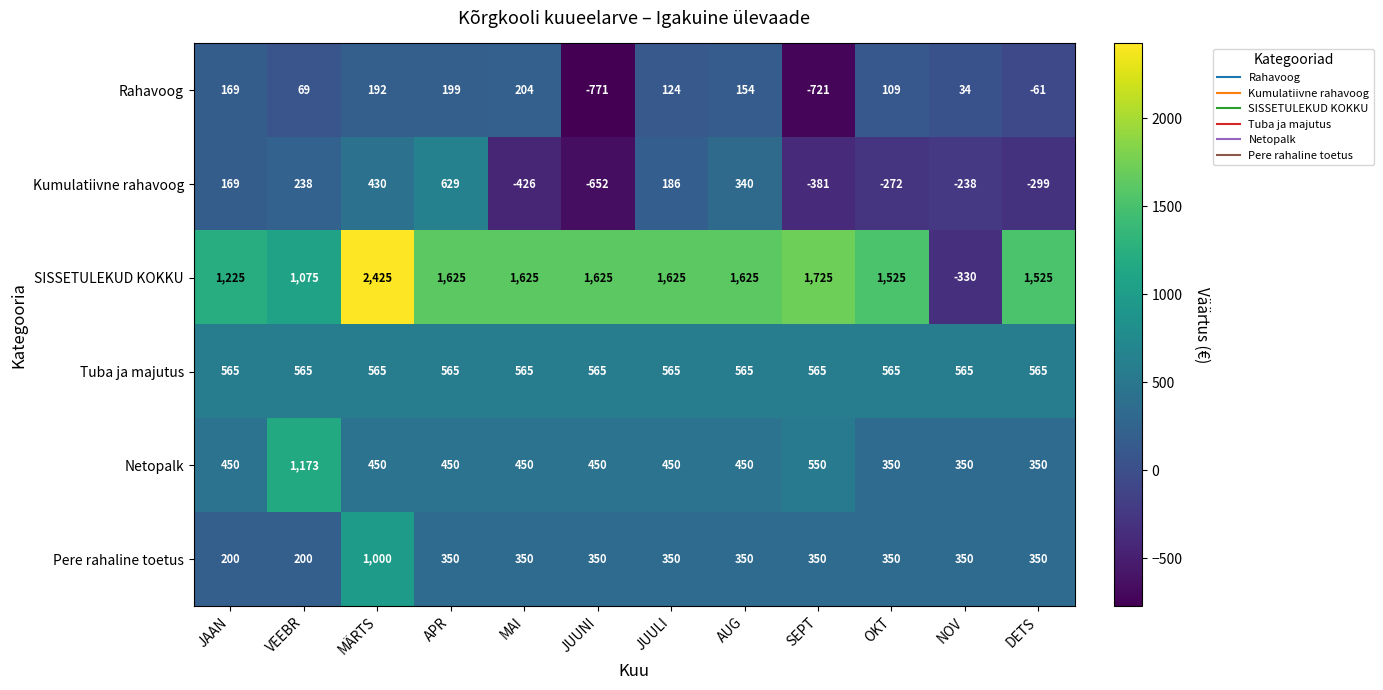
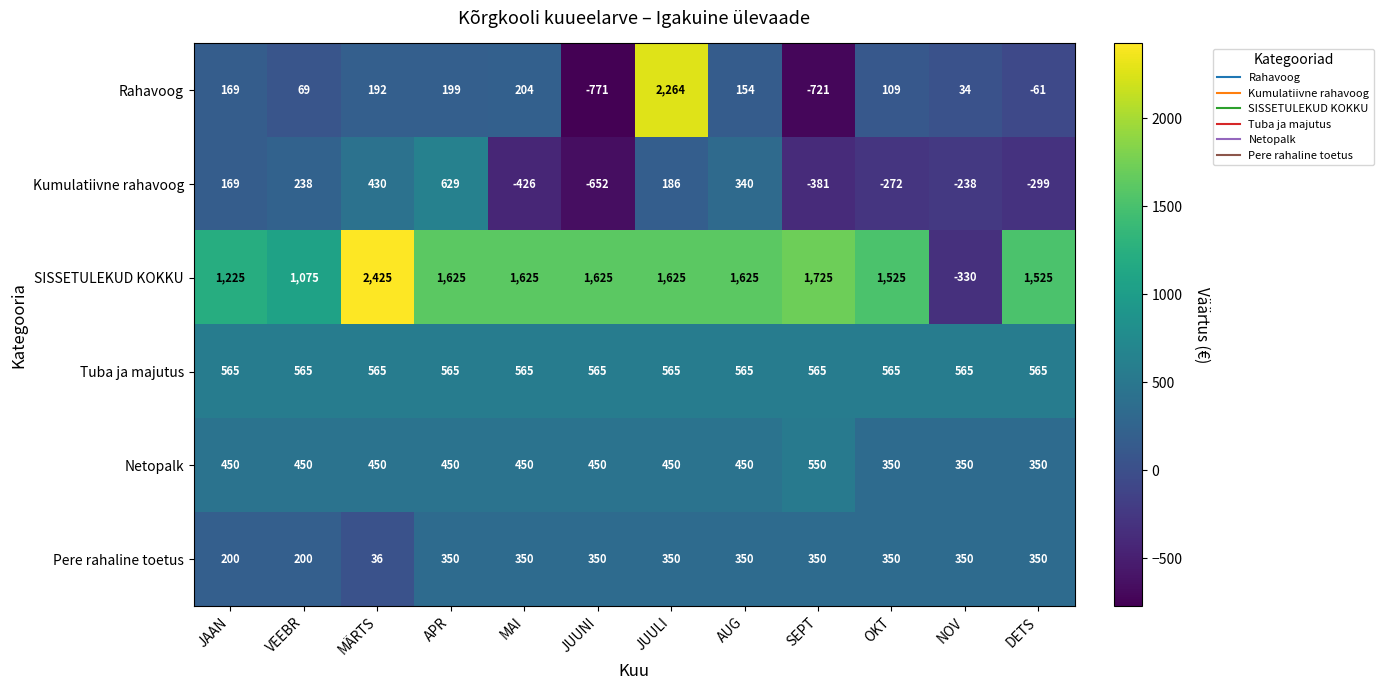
  {
    "Rahavoog": {
      "JAAN": "169",
      "VEEBR": "69",
      "MÄRTS": "192",
      "APR": "199",
      "MAI": "204",
      "JUUNI": "-771",
-     "JUULI": "124",
+     "JUULI": "2,264",
      "AUG": "154",
      "SEPT": "-721",
      "OKT": "109",
      "NOV": "34",
      "DETS": "-61"
    },
    "Kumulatiivne rahavoog": {
      "JAAN": "169",
      "VEEBR": "238",
      "MÄRTS": "430",
      "APR": "629",
      "MAI": "-426",
      "JUUNI": "-652",
      "JUULI": "186",
      "AUG": "340",
      "SEPT": "-381",
      "OKT": "-272",
      "NOV": "-238",
      "DETS": "-299"
    },
    "SISSETULEKUD KOKKU": {
      "JAAN": "1,225",
      "VEEBR": "1,075",
      "MÄRTS": "2,425",
      "APR": "1,625",
      "MAI": "1,625",
      "JUUNI": "1,625",
      "JUULI": "1,625",
      "AUG": "1,625",
      "SEPT": "1,725",
      "OKT": "1,525",
      "NOV": "-330",
      "DETS": "1,525"
    },
    "Tuba ja majutus": {
      "JAAN": "565",
      "VEEBR": "565",
      "MÄRTS": "565",
      "APR": "565",
      "MAI": "565",
      "JUUNI": "565",
      "JUULI": "565",
      "AUG": "565",
      "SEPT": "565",
      "OKT": "565",
      "NOV": "565",
      "DETS": "565"
    },
    "Netopalk": {
      "JAAN": "450",
-     "VEEBR": "1,173",
+     "VEEBR": "450",
      "MÄRTS": "450",
      "APR": "450",
      "MAI": "450",
      "JUUNI": "450",
      "JUULI": "450",
      "AUG": "450",
      "SEPT": "550",
      "OKT": "350",
      "NOV": "350",
      "DETS": "350"
    },
    "Pere rahaline toetus": {
      "JAAN": "200",
      "VEEBR": "200",
-     "MÄRTS": "1,000",
+     "MÄRTS": "36",
      "APR": "350",
      "MAI": "350",
      "JUUNI": "350",
      "JUULI": "350",
      "AUG": "350",
      "SEPT": "350",
      "OKT": "350",
      "NOV": "350",
      "DETS": "350"
    }
  }
